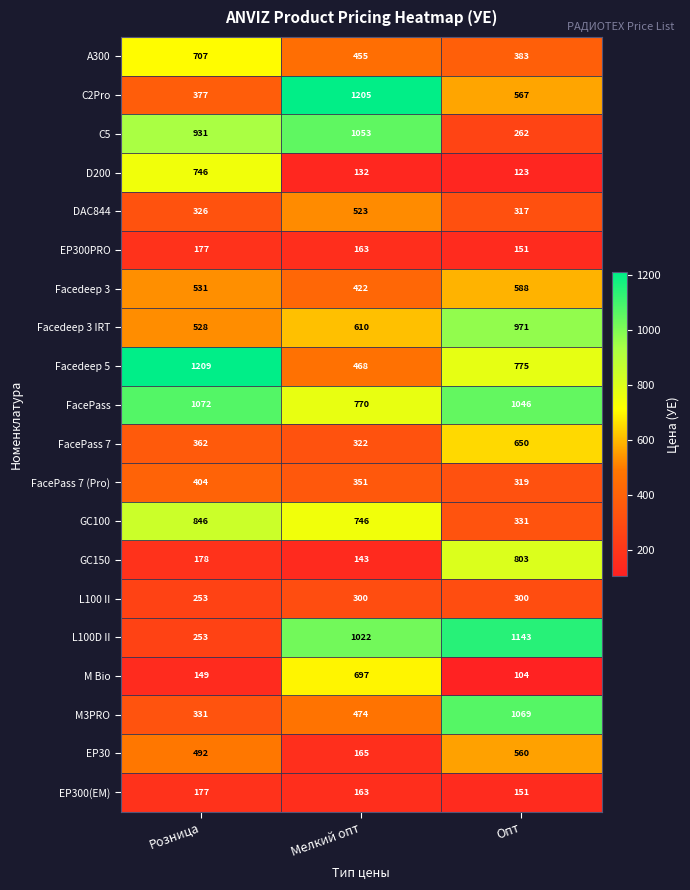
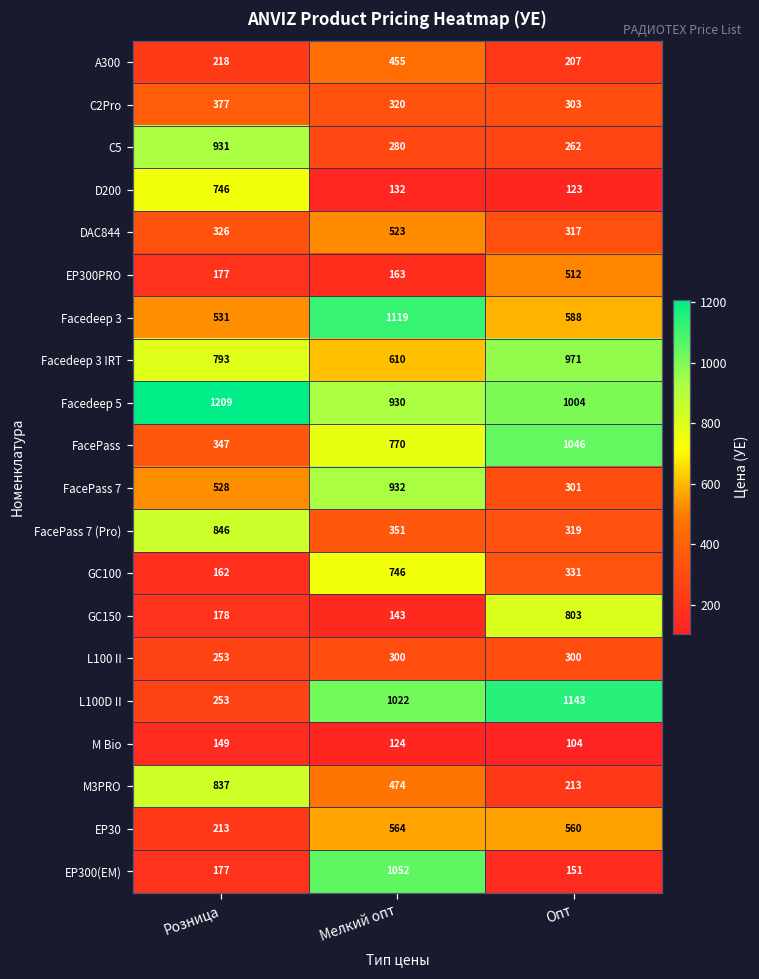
  {
    "A300": {
-     "Розница": 707,
+     "Розница": 218,
      "Мелкий опт": 455,
-     "Опт": 383
+     "Опт": 207
    },
    "C2Pro": {
      "Розница": 377,
-     "Мелкий опт": 1205,
-     "Опт": 567
+     "Мелкий опт": 320,
+     "Опт": 303
    },
    "C5": {
      "Розница": 931,
-     "Мелкий опт": 1053,
+     "Мелкий опт": 280,
      "Опт": 262
    },
    "D200": {
      "Розница": 746,
      "Мелкий опт": 132,
      "Опт": 123
    },
    "DAC844": {
      "Розница": 326,
      "Мелкий опт": 523,
      "Опт": 317
    },
    "EP300PRO": {
      "Розница": 177,
      "Мелкий опт": 163,
-     "Опт": 151
+     "Опт": 512
    },
    "Facedeep 3": {
      "Розница": 531,
-     "Мелкий опт": 422,
+     "Мелкий опт": 1119,
      "Опт": 588
    },
    "Facedeep 3 IRT": {
-     "Розница": 528,
+     "Розница": 793,
      "Мелкий опт": 610,
      "Опт": 971
    },
    "Facedeep 5": {
      "Розница": 1209,
-     "Мелкий опт": 468,
-     "Опт": 775
+     "Мелкий опт": 930,
+     "Опт": 1004
    },
    "FacePass": {
-     "Розница": 1072,
+     "Розница": 347,
      "Мелкий опт": 770,
      "Опт": 1046
    },
    "FacePass 7": {
-     "Розница": 362,
-     "Мелкий опт": 322,
-     "Опт": 650
+     "Розница": 528,
+     "Мелкий опт": 932,
+     "Опт": 301
    },
    "FacePass 7 (Pro)": {
-     "Розница": 404,
+     "Розница": 846,
      "Мелкий опт": 351,
      "Опт": 319
    },
    "GC100": {
-     "Розница": 846,
+     "Розница": 162,
      "Мелкий опт": 746,
      "Опт": 331
    },
    "GC150": {
      "Розница": 178,
      "Мелкий опт": 143,
      "Опт": 803
    },
    "L100 II": {
      "Розница": 253,
      "Мелкий опт": 300,
      "Опт": 300
    },
    "L100D II": {
      "Розница": 253,
      "Мелкий опт": 1022,
      "Опт": 1143
    },
    "M Bio": {
      "Розница": 149,
-     "Мелкий опт": 697,
+     "Мелкий опт": 124,
      "Опт": 104
    },
    "M3PRO": {
-     "Розница": 331,
+     "Розница": 837,
      "Мелкий опт": 474,
-     "Опт": 1069
+     "Опт": 213
    },
    "EP30": {
-     "Розница": 492,
-     "Мелкий опт": 165,
+     "Розница": 213,
+     "Мелкий опт": 564,
      "Опт": 560
    },
    "EP300(EM)": {
      "Розница": 177,
-     "Мелкий опт": 163,
+     "Мелкий опт": 1052,
      "Опт": 151
    }
  }
